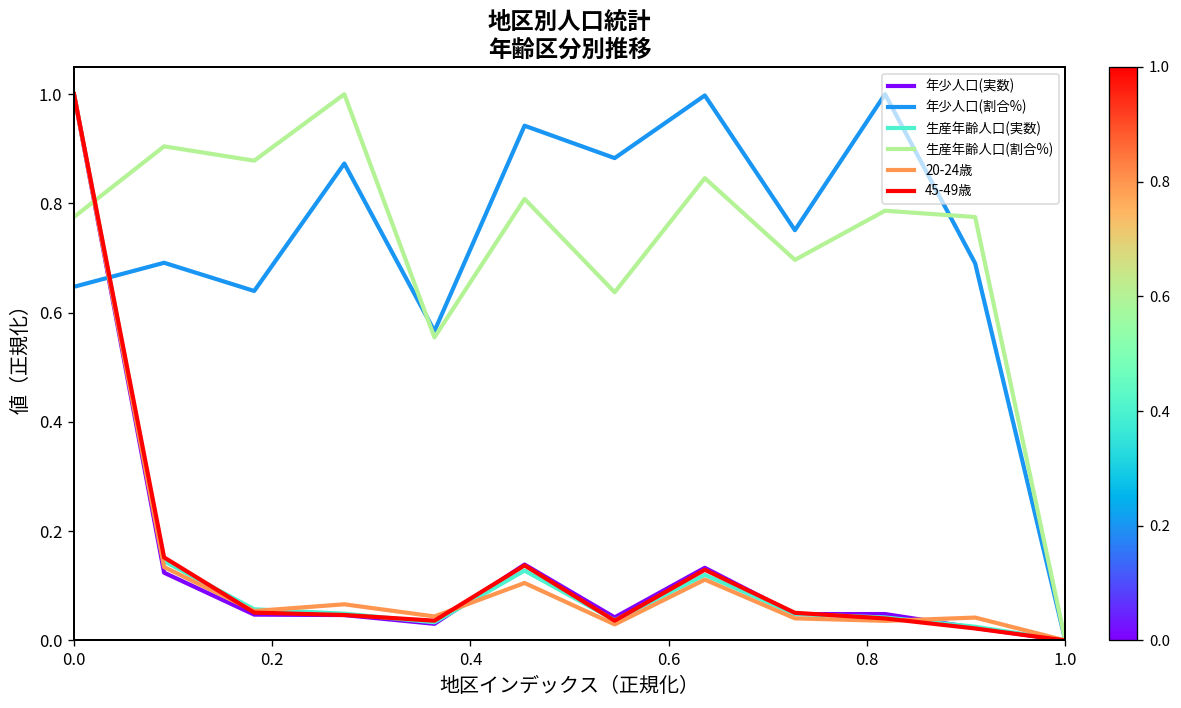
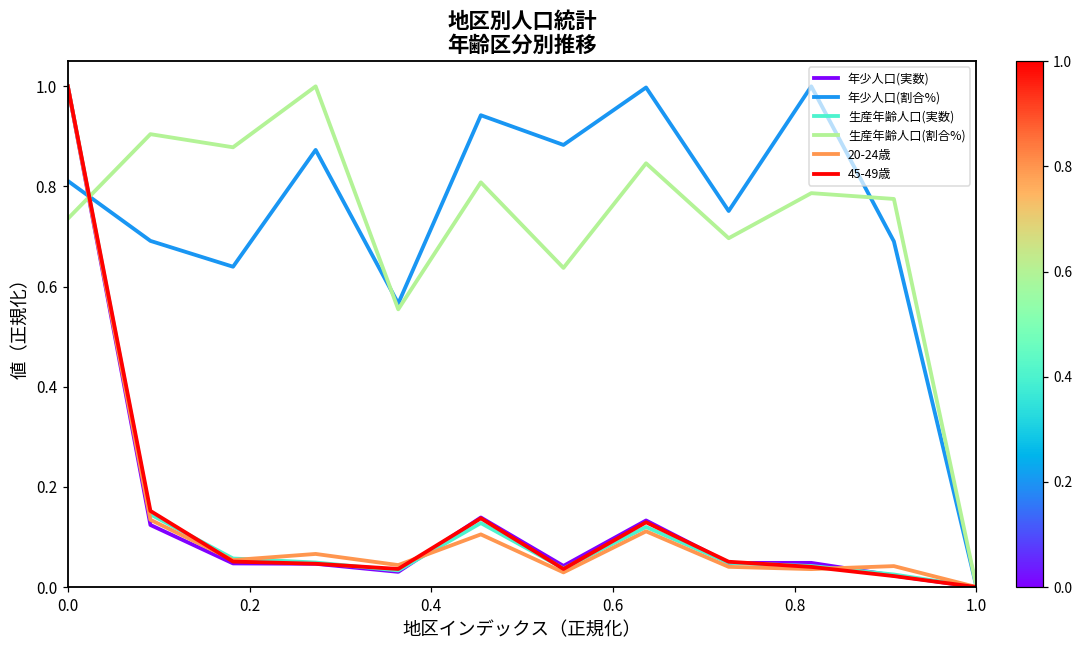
  {
    "年少人口(割合%)": {
-     "0.0": 0.65
+     "0.0": 0.81
    },
    "生産年齢人口(割合%)": {
-     "0.0": 0.78
+     "0.0": 0.74
    }
  }
